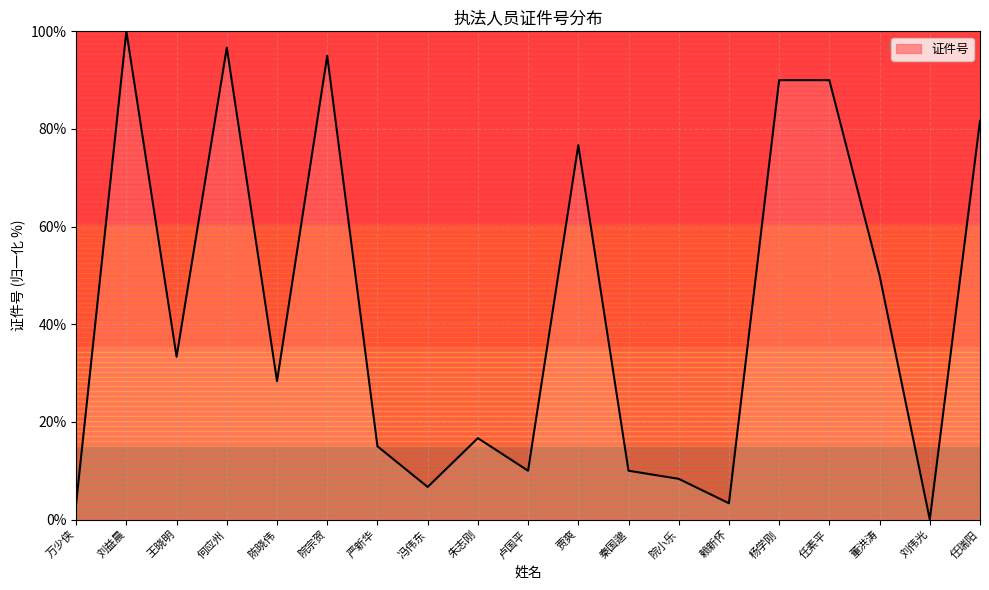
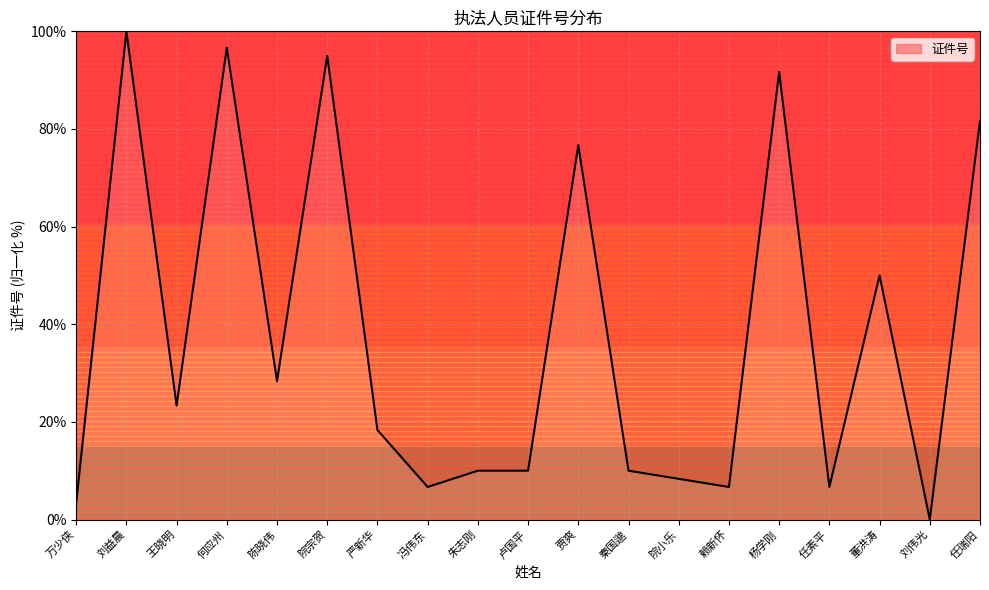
  {
    "万少侠": "3%",
    "刘益晨": "100%",
-   "王晓明": "33%",
+   "王晓明": "23%",
    "何应州": "97%",
    "陈晓伟": "28%",
    "院宗贺": "95%",
-   "严新华": "15%",
+   "严新华": "18%",
    "冯伟东": "7%",
-   "朱志刚": "17%",
+   "朱志刚": "10%",
    "卢国平": "10%",
    "贾爽": "77%",
    "秦国邈": "10%",
    "院小乐": "8%",
-   "赖新怀": "3%",
-   "杨学刚": "90%",
-   "任素平": "90%",
+   "赖新怀": "7%",
+   "杨学刚": "92%",
+   "任素平": "7%",
    "董洪涛": "50%",
    "刘伟光": "0%",
    "任瑞阳": "82%"
  }
